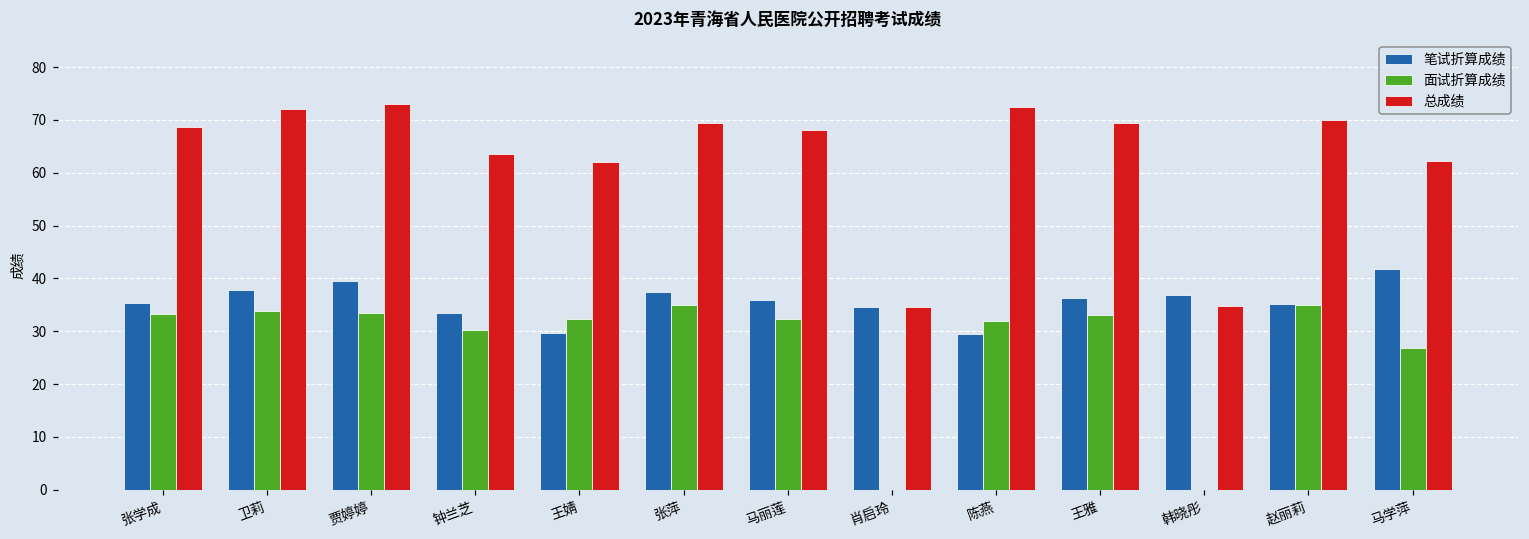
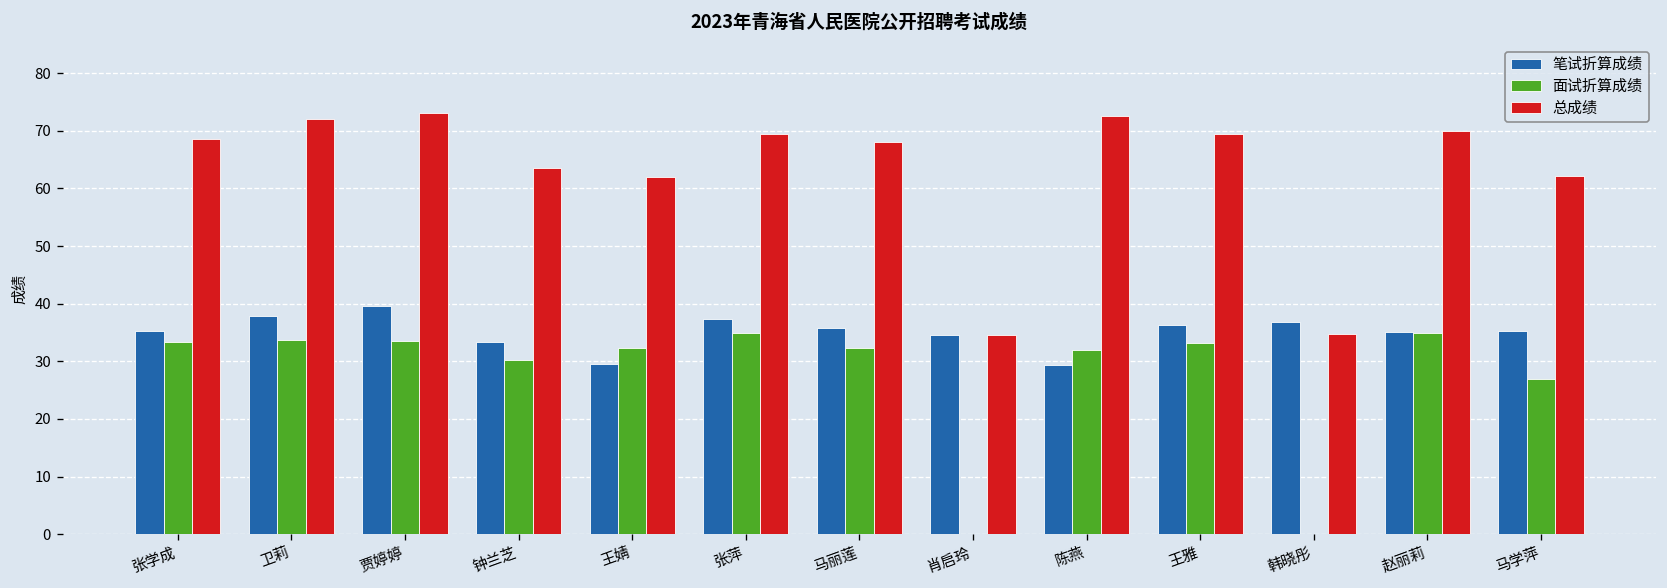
  {
    "笔试折算成绩": {
      "张学成": 35,
      "卫莉": 38,
      "贾婷婷": 40,
      "钟兰芝": 33,
      "王婧": 30,
      "张萍": 37,
      "马丽莲": 36,
      "肖启玲": 35,
      "陈燕": 29,
      "王雅": 36,
      "韩晓彤": 37,
      "赵丽莉": 35,
-     "马学萍": 42
+     "马学萍": 35
    },
    "面试折算成绩": {
      "张学成": 33,
      "卫莉": 34,
      "贾婷婷": 34,
      "钟兰芝": 30,
      "王婧": 32,
      "张萍": 35,
      "马丽莲": 32,
      "肖启玲": 0,
      "陈燕": 32,
      "王雅": 33,
      "韩晓彤": 0,
      "赵丽莉": 35,
      "马学萍": 27
    },
    "总成绩": {
      "张学成": 69,
      "卫莉": 72,
      "贾婷婷": 73,
      "钟兰芝": 64,
      "王婧": 62,
      "张萍": 69,
      "马丽莲": 68,
      "肖启玲": 35,
      "陈燕": 73,
      "王雅": 69,
      "韩晓彤": 35,
      "赵丽莉": 70,
      "马学萍": 62
    }
  }
